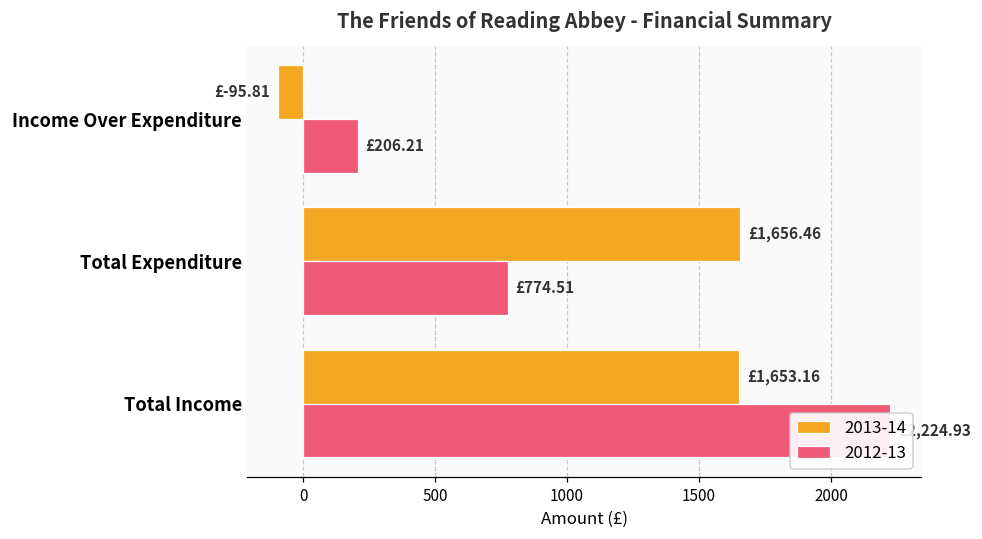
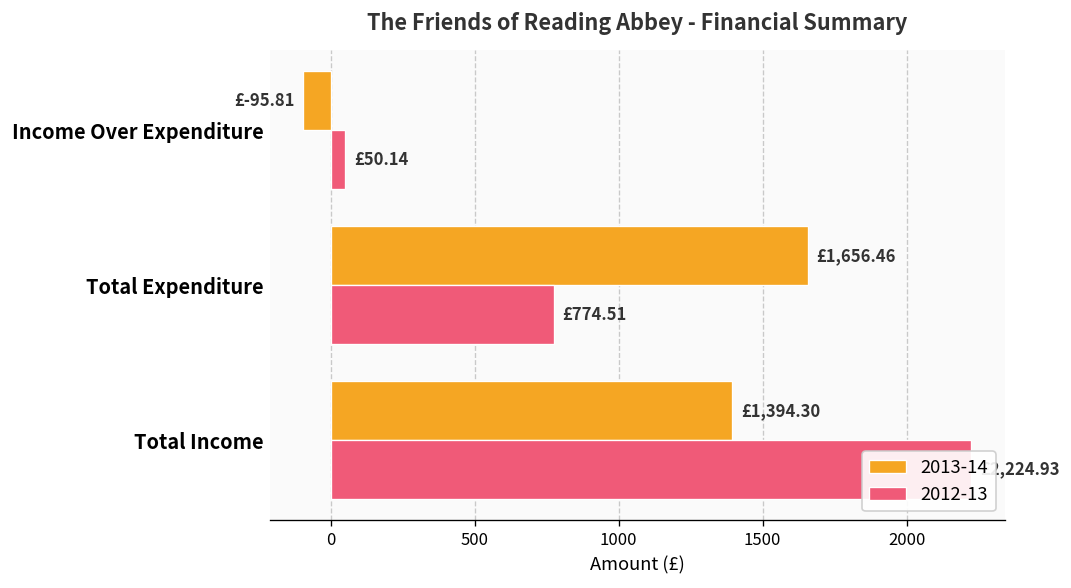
  {
    "2013-14": {
      "Income Over Expenditure": "£-95.81",
      "Total Expenditure": "£1,656.46",
-     "Total Income": "£1,653.16"
+     "Total Income": "£1,394.30"
    },
    "2012-13": {
-     "Income Over Expenditure": "£206.21",
+     "Income Over Expenditure": "£50.14",
      "Total Expenditure": "£774.51"
    }
  }
